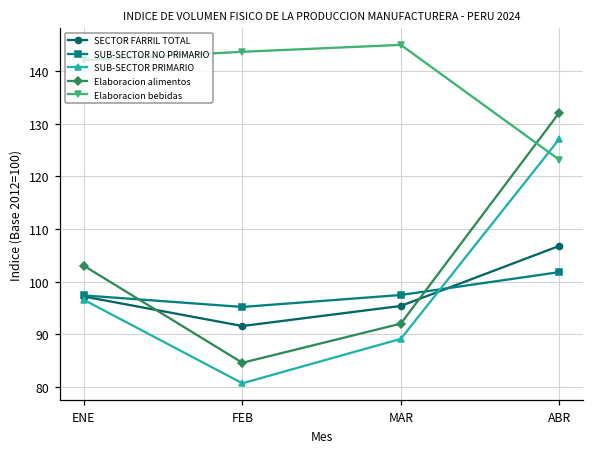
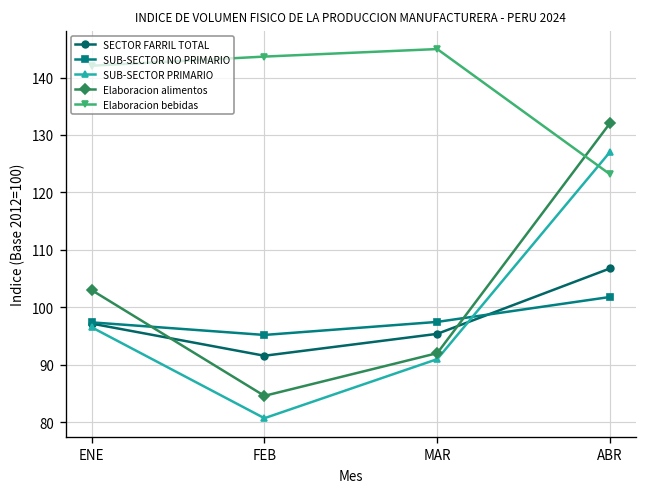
  {
    "SUB-SECTOR PRIMARIO": {
      "ENE": 97,
      "FEB": 81,
-     "MAR": 89,
+     "MAR": 91,
      "ABR": 127
    }
  }
